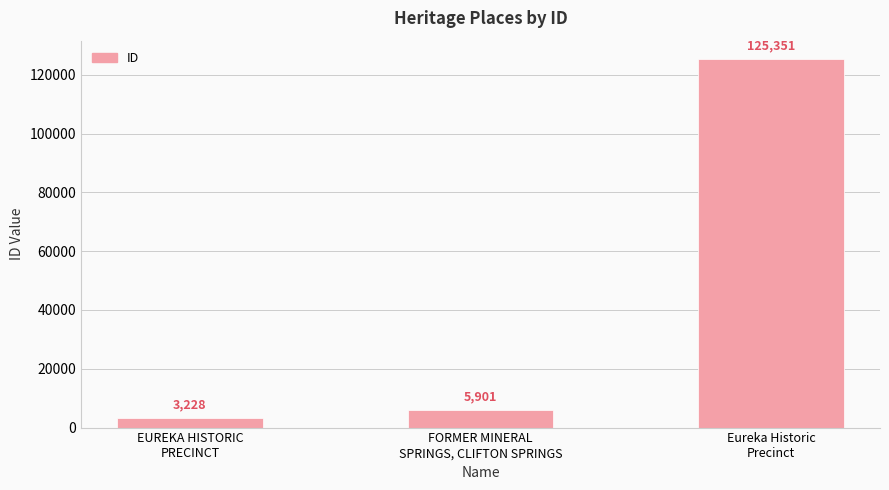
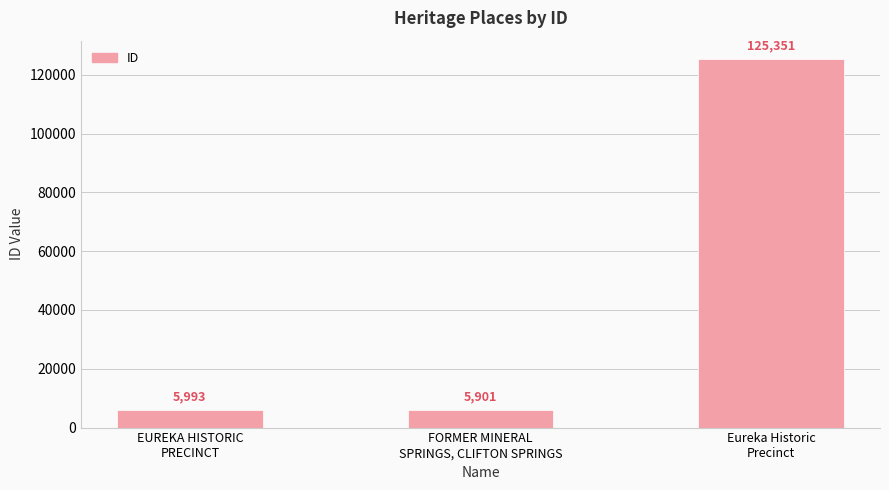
  {
-   "EUREKA HISTORIC PRECINCT": "3,228",
+   "EUREKA HISTORIC PRECINCT": "5,993",
    "FORMER MINERAL SPRINGS, CLIFTON SPRINGS": "5,901",
    "Eureka Historic Precinct": "125,351"
  }
